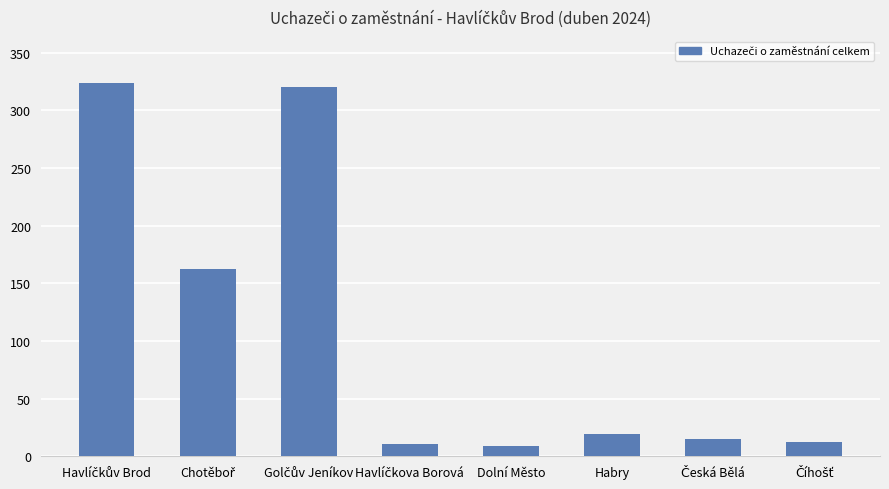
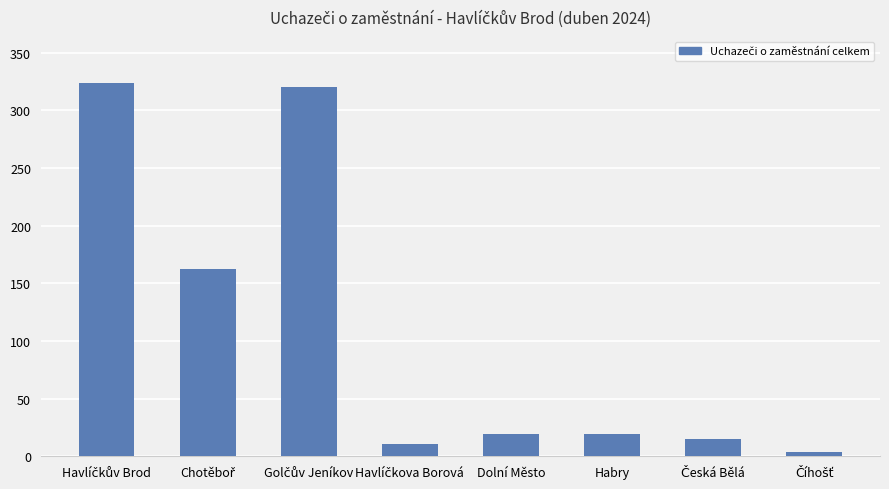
  {
    "Havlíčkův Brod": 324,
    "Chotěboř": 162,
    "Golčův Jeníkov": 320,
    "Havlíčkova Borová": 11,
-   "Dolní Město": 9,
+   "Dolní Město": 19,
    "Habry": 19,
    "Česká Bělá": 15,
-   "Číhošť": 12
+   "Číhošť": 4
  }
